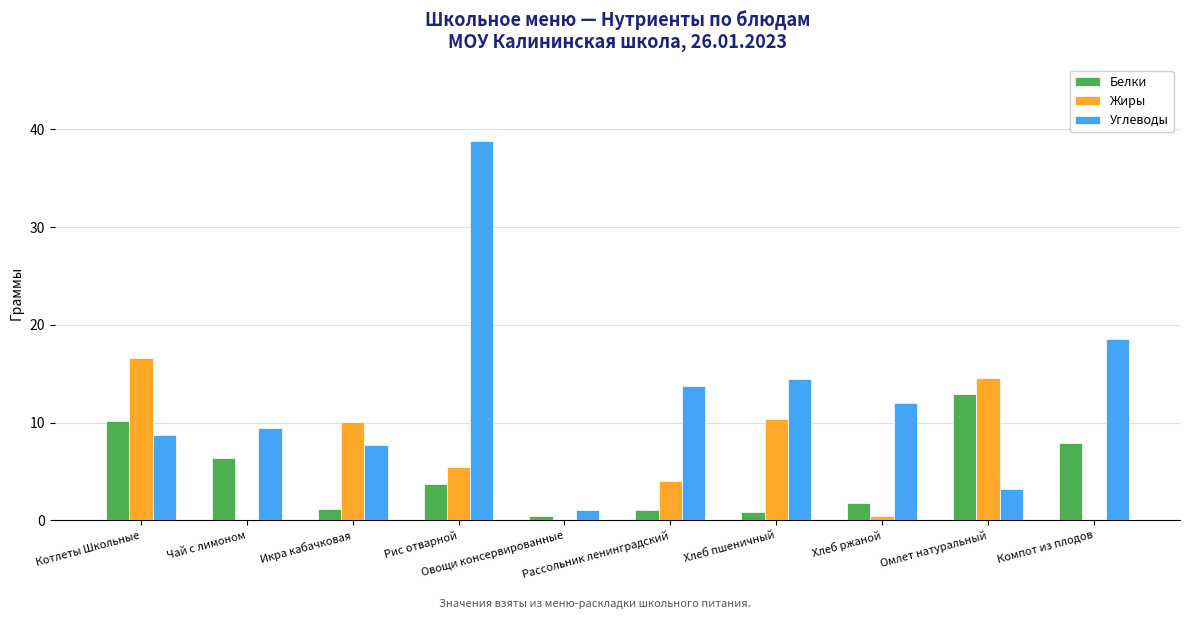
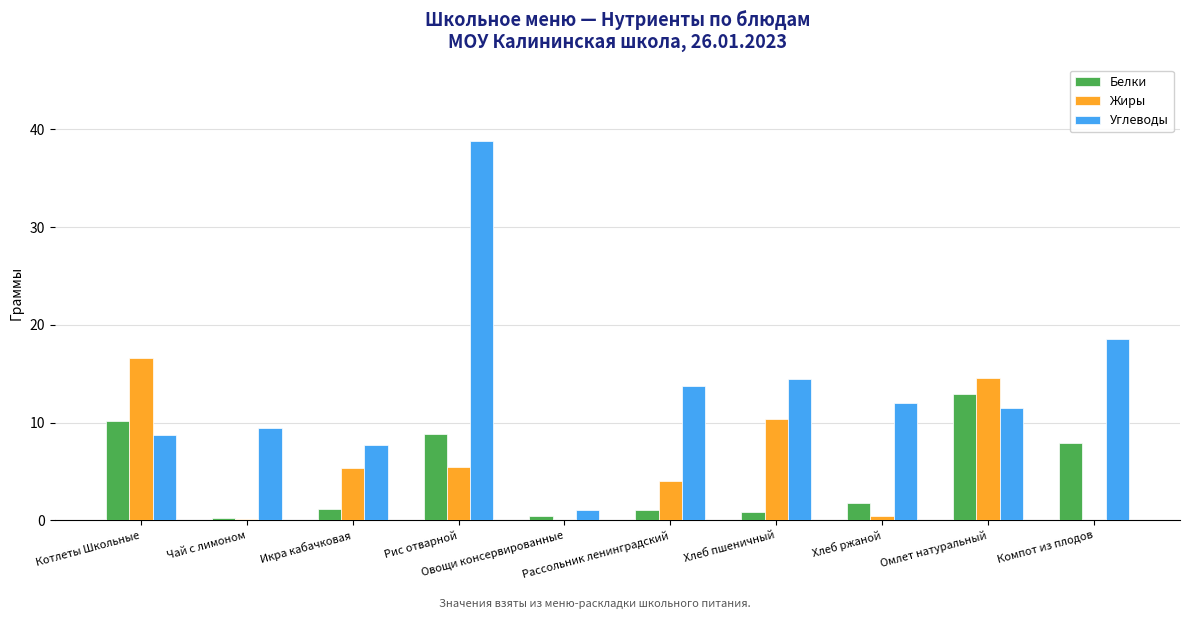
  {
    "Белки": {
      "Котлеты Школьные": 10,
-     "Чай с лимоном": 6,
+     "Чай с лимоном": 0,
      "Икра кабачковая": 1,
-     "Рис отварной": 4,
+     "Рис отварной": 9,
      "Овощи консервированные": 0,
      "Рассольник ленинградский": 1,
      "Хлеб пшеничный": 1,
      "Хлеб ржаной": 2,
      "Омлет натуральный": 13,
      "Компот из плодов": 8
    },
    "Жиры": {
      "Котлеты Школьные": 17,
-     "Икра кабачковая": 10,
+     "Икра кабачковая": 5,
      "Рис отварной": 5,
      "Рассольник ленинградский": 4,
      "Хлеб пшеничный": 10,
      "Хлеб ржаной": 0,
      "Омлет натуральный": 15
    },
    "Углеводы": {
      "Котлеты Школьные": 9,
      "Чай с лимоном": 10,
      "Икра кабачковая": 8,
      "Рис отварной": 39,
      "Овощи консервированные": 1,
      "Рассольник ленинградский": 14,
      "Хлеб пшеничный": 14,
      "Хлеб ржаной": 12,
-     "Омлет натуральный": 3,
+     "Омлет натуральный": 11,
      "Компот из плодов": 19
    }
  }
